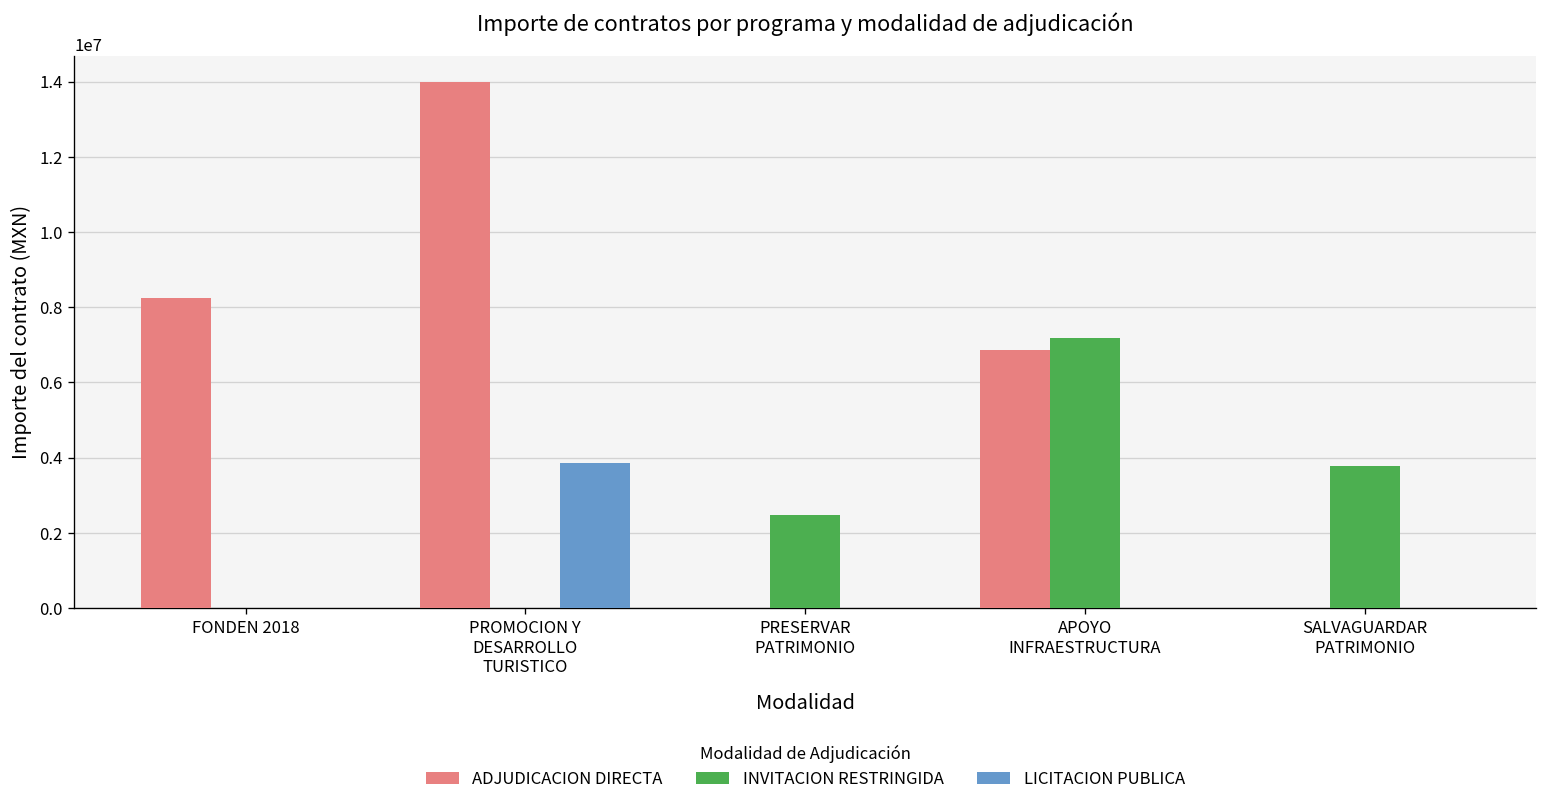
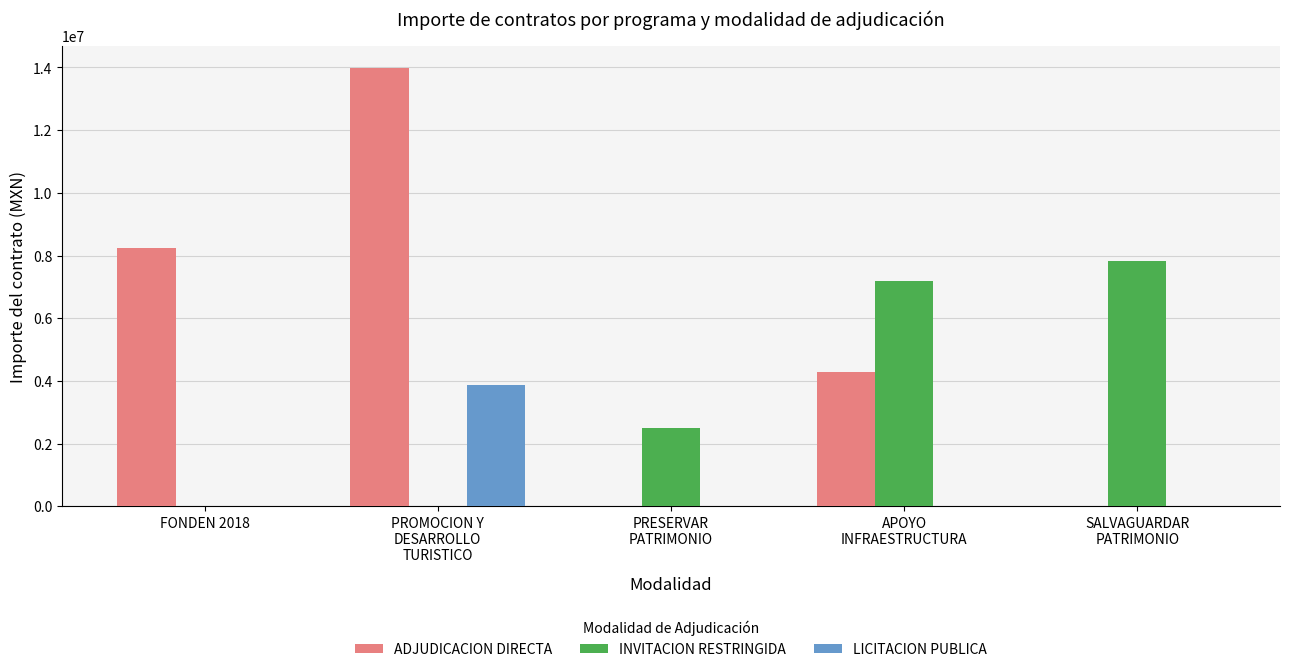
  {
    "ADJUDICACION DIRECTA": {
      "FONDEN 2018": 8300000,
      "PROMOCION Y DESARROLLO TURISTICO": 14000000,
      "PRESERVAR PATRIMONIO": 0,
-     "APOYO INFRAESTRUCTURA": 6800000,
+     "APOYO INFRAESTRUCTURA": 4300000,
      "SALVAGUARDAR PATRIMONIO": 0
    },
    "INVITACION RESTRINGIDA": {
      "FONDEN 2018": 0,
      "PROMOCION Y DESARROLLO TURISTICO": 0,
      "PRESERVAR PATRIMONIO": 2500000,
      "APOYO INFRAESTRUCTURA": 7200000,
-     "SALVAGUARDAR PATRIMONIO": 3800000
+     "SALVAGUARDAR PATRIMONIO": 7800000
    },
    "LICITACION PUBLICA": {
      "FONDEN 2018": 0,
      "PROMOCION Y DESARROLLO TURISTICO": 3900000,
      "PRESERVAR PATRIMONIO": 0,
      "APOYO INFRAESTRUCTURA": 0,
      "SALVAGUARDAR PATRIMONIO": 0
    }
  }
